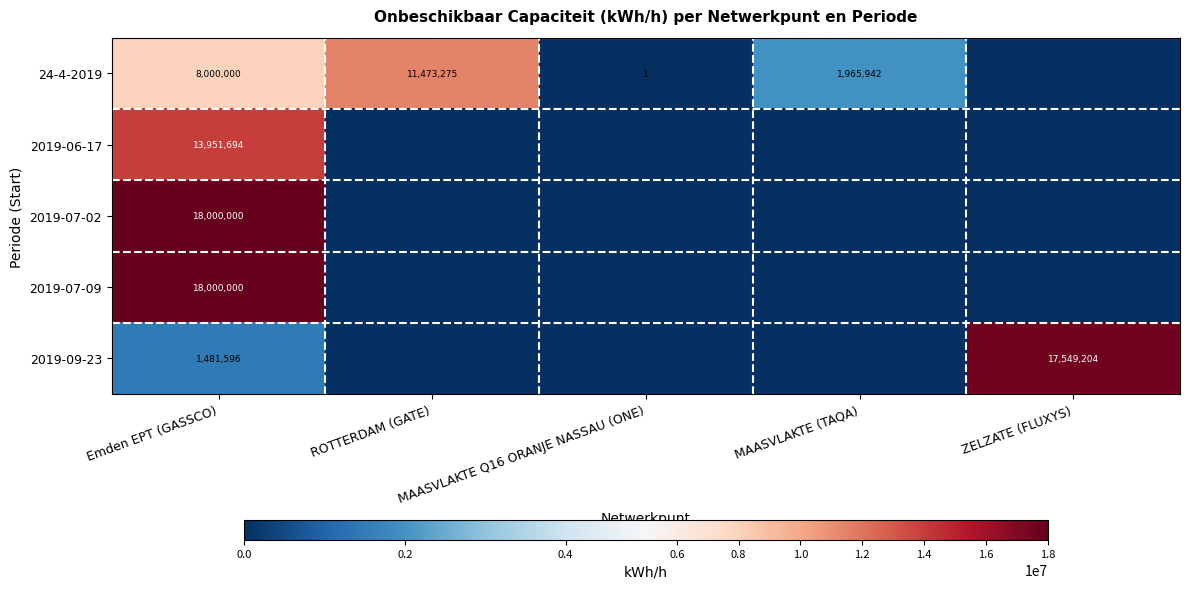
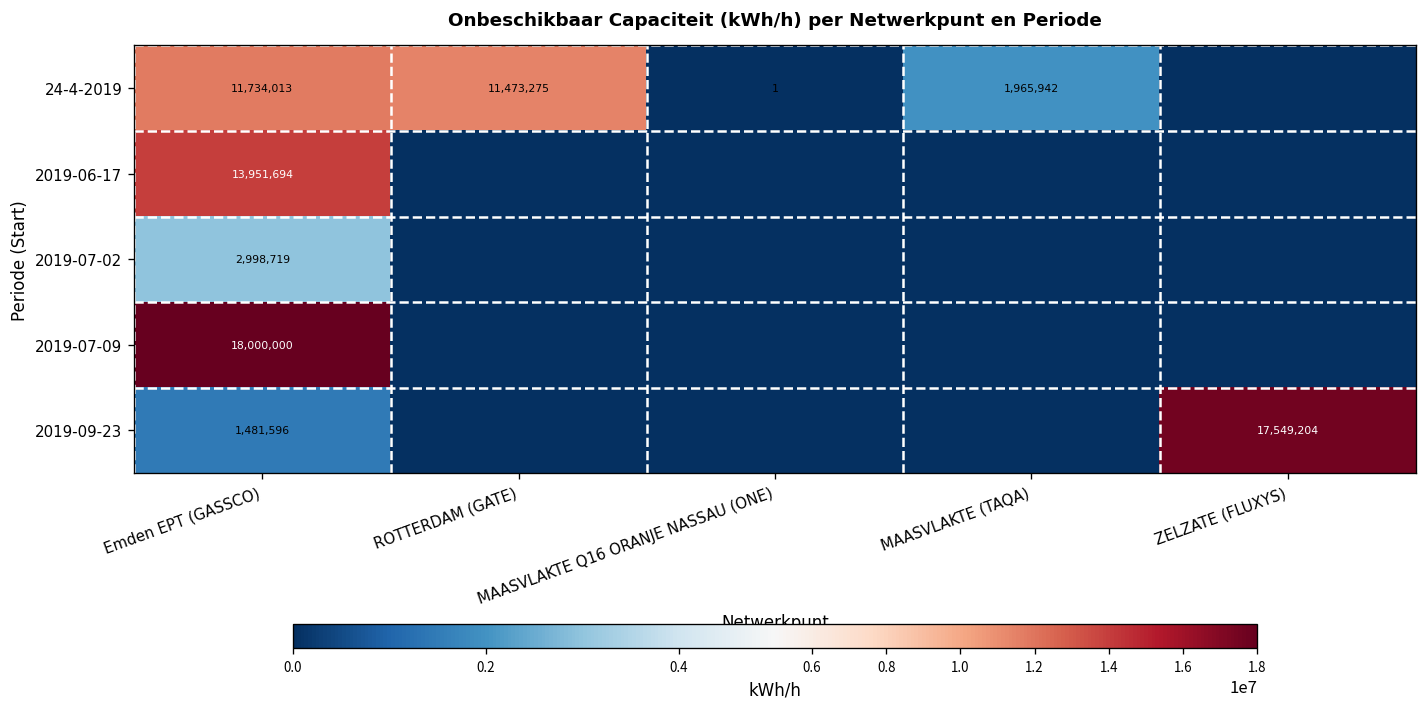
  {
    "24-4-2019": {
-     "Emden EPT (GASSCO)": "8,000,000",
+     "Emden EPT (GASSCO)": "11,734,013",
      "ROTTERDAM (GATE)": "11,473,275",
      "MAASVLAKTE Q16 ORANJE NASSAU (ONE)": "1",
      "MAASVLAKTE (TAQA)": "1,965,942"
    },
    "2019-06-17": {
      "Emden EPT (GASSCO)": "13,951,694"
    },
    "2019-07-02": {
-     "Emden EPT (GASSCO)": "18,000,000"
+     "Emden EPT (GASSCO)": "2,998,719"
    },
    "2019-07-09": {
      "Emden EPT (GASSCO)": "18,000,000"
    },
    "2019-09-23": {
      "Emden EPT (GASSCO)": "1,481,596",
      "ZELZATE (FLUXYS)": "17,549,204"
    }
  }
